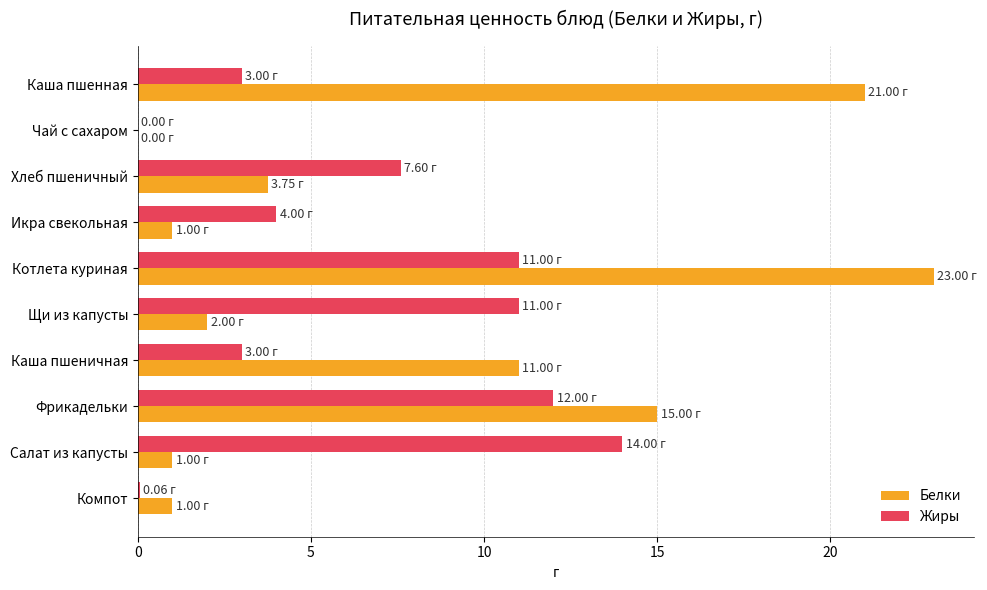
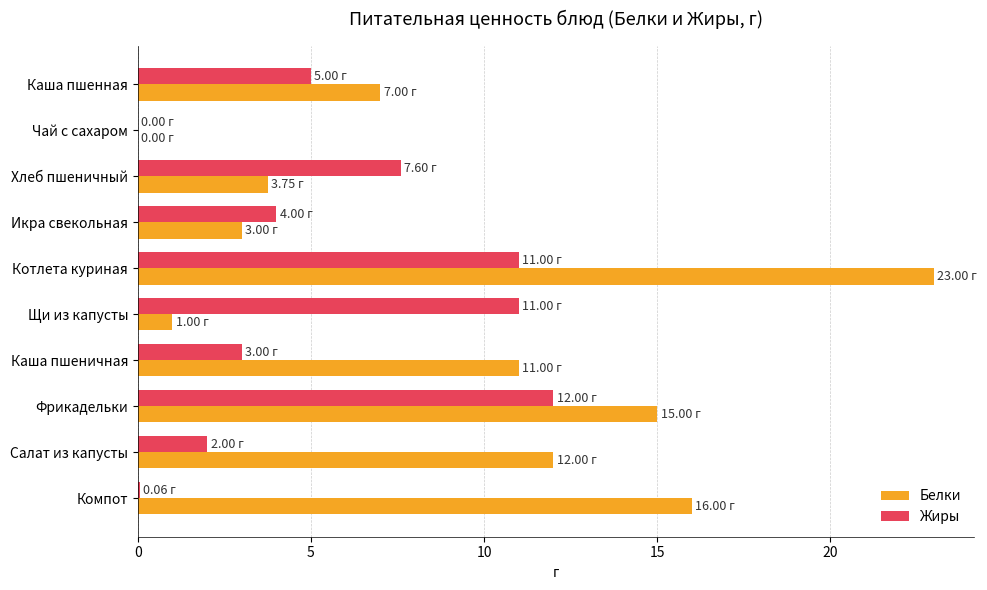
  {
    "Белки": {
-     "Каша пшенная": 21.00,
+     "Каша пшенная": 7.00,
      "Чай с сахаром": 0.00,
      "Хлеб пшеничный": 3.75,
-     "Икра свекольная": 1.00,
+     "Икра свекольная": 3.00,
      "Котлета куриная": 23.00,
-     "Щи из капусты": 2.00,
+     "Щи из капусты": 1.00,
      "Каша пшеничная": 11.00,
      "Фрикадельки": 15.00,
-     "Салат из капусты": 1.00,
-     "Компот": 1.00
+     "Салат из капусты": 12.00,
+     "Компот": 16.00
    },
    "Жиры": {
-     "Каша пшенная": 3.00,
+     "Каша пшенная": 5.00,
      "Чай с сахаром": 0.00,
      "Хлеб пшеничный": 7.60,
      "Икра свекольная": 4.00,
      "Котлета куриная": 11.00,
      "Щи из капусты": 11.00,
      "Каша пшеничная": 3.00,
      "Фрикадельки": 12.00,
-     "Салат из капусты": 14.00,
+     "Салат из капусты": 2.00,
      "Компот": 0.06
    }
  }
